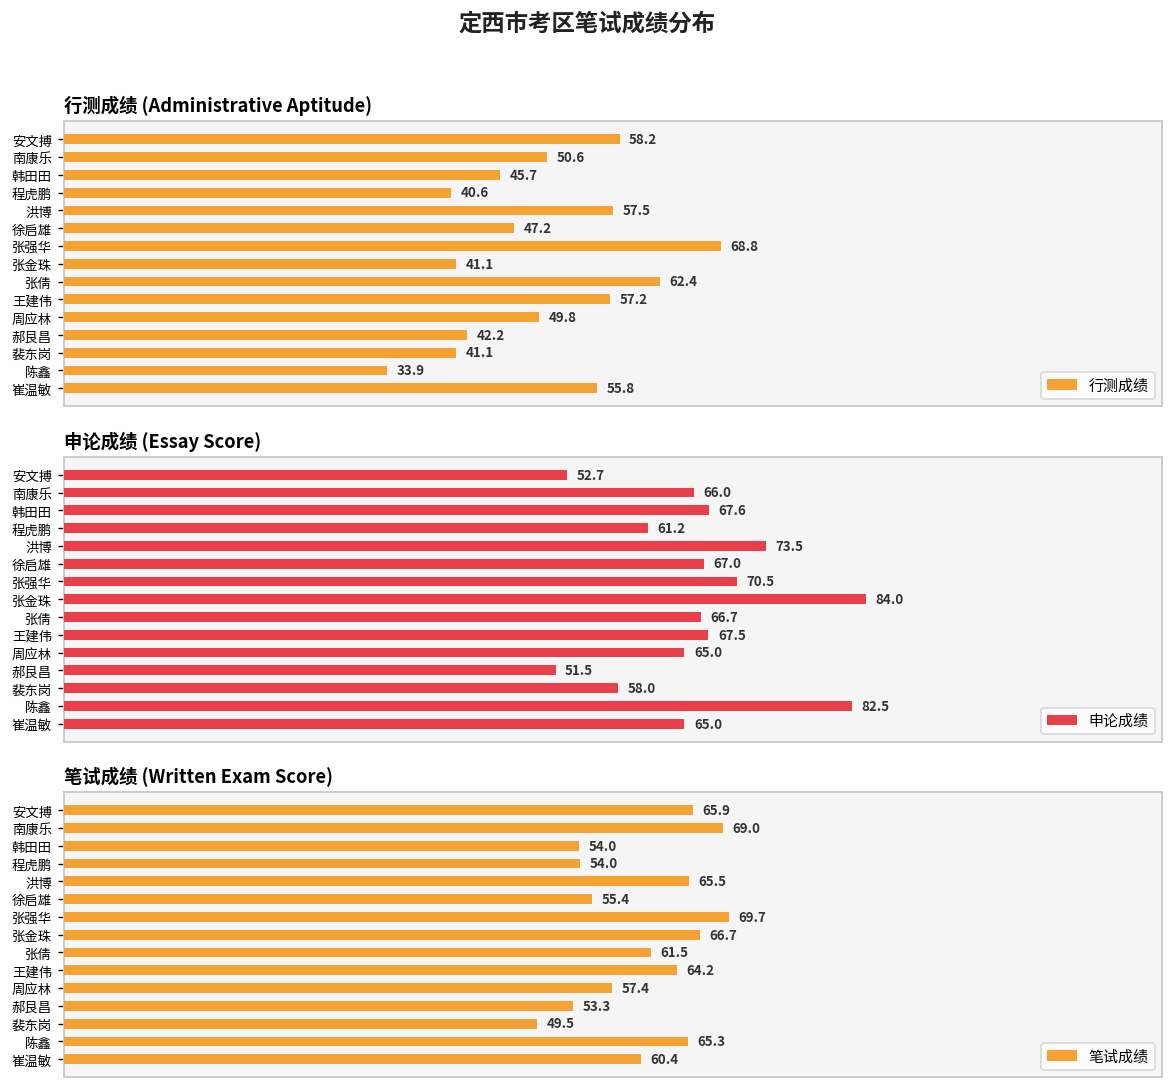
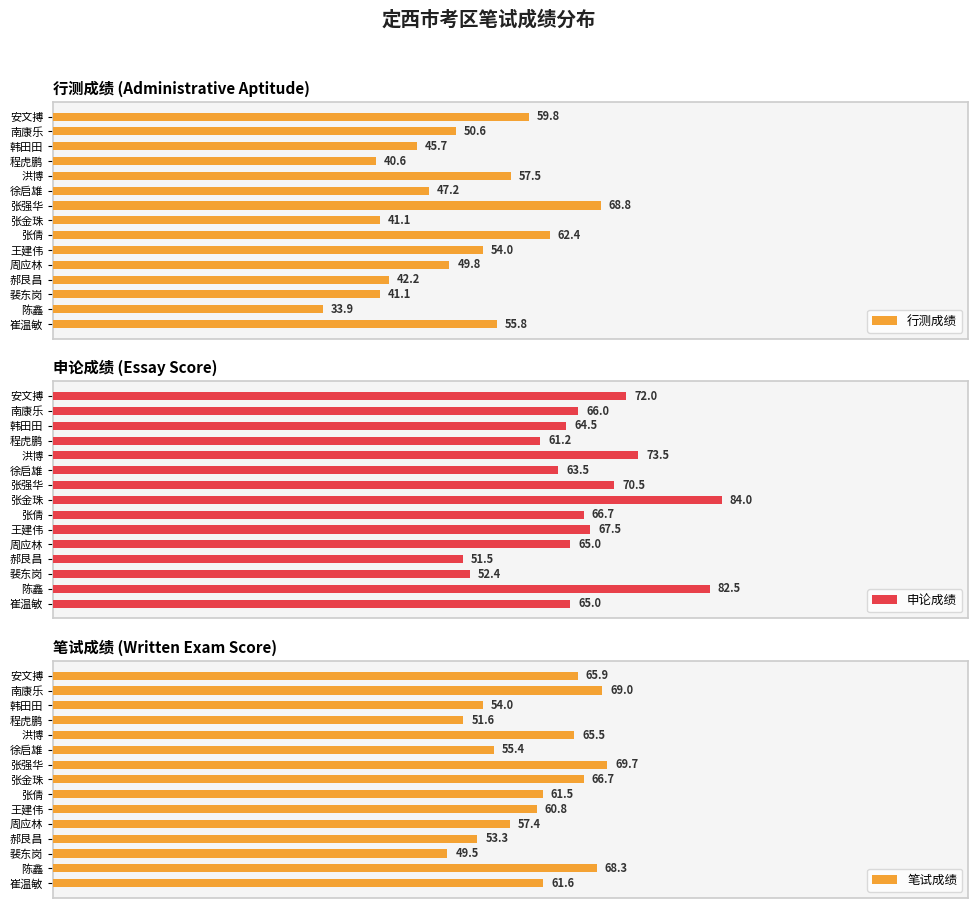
  {
    "行测成绩 (Administrative Aptitude)": {
-     "安文搏": 58.2,
+     "安文搏": 59.8,
      "南康乐": 50.6,
      "韩田田": 45.7,
      "程虎鹏": 40.6,
      "洪博": 57.5,
      "徐启雄": 47.2,
      "张强华": 68.8,
      "张金珠": 41.1,
      "张倩": 62.4,
-     "王建伟": 57.2,
+     "王建伟": 54.0,
      "周应林": 49.8,
      "郝艮昌": 42.2,
      "裴东岗": 41.1,
      "陈鑫": 33.9,
      "崔温敏": 55.8
    },
    "申论成绩 (Essay Score)": {
-     "安文搏": 52.7,
+     "安文搏": 72.0,
      "南康乐": 66.0,
-     "韩田田": 67.6,
+     "韩田田": 64.5,
      "程虎鹏": 61.2,
      "洪博": 73.5,
-     "徐启雄": 67.0,
+     "徐启雄": 63.5,
      "张强华": 70.5,
      "张金珠": 84.0,
      "张倩": 66.7,
      "王建伟": 67.5,
      "周应林": 65.0,
      "郝艮昌": 51.5,
-     "裴东岗": 58.0,
+     "裴东岗": 52.4,
      "陈鑫": 82.5,
      "崔温敏": 65.0
    },
    "笔试成绩 (Written Exam Score)": {
      "安文搏": 65.9,
      "南康乐": 69.0,
      "韩田田": 54.0,
-     "程虎鹏": 54.0,
+     "程虎鹏": 51.6,
      "洪博": 65.5,
      "徐启雄": 55.4,
      "张强华": 69.7,
      "张金珠": 66.7,
      "张倩": 61.5,
-     "王建伟": 64.2,
+     "王建伟": 60.8,
      "周应林": 57.4,
      "郝艮昌": 53.3,
      "裴东岗": 49.5,
-     "陈鑫": 65.3,
-     "崔温敏": 60.4
+     "陈鑫": 68.3,
+     "崔温敏": 61.6
    }
  }
